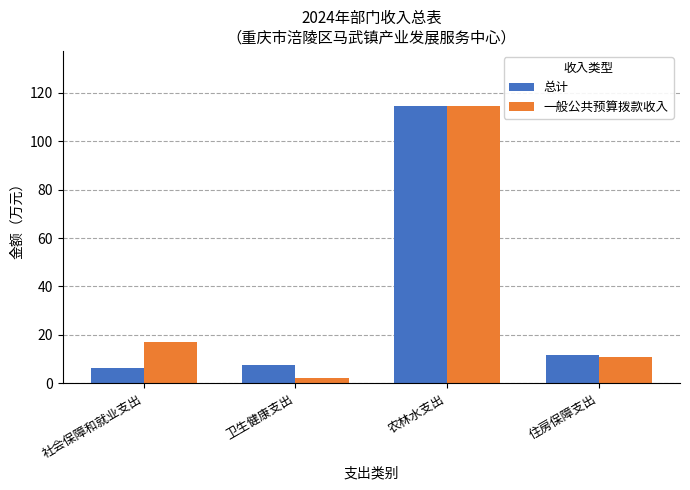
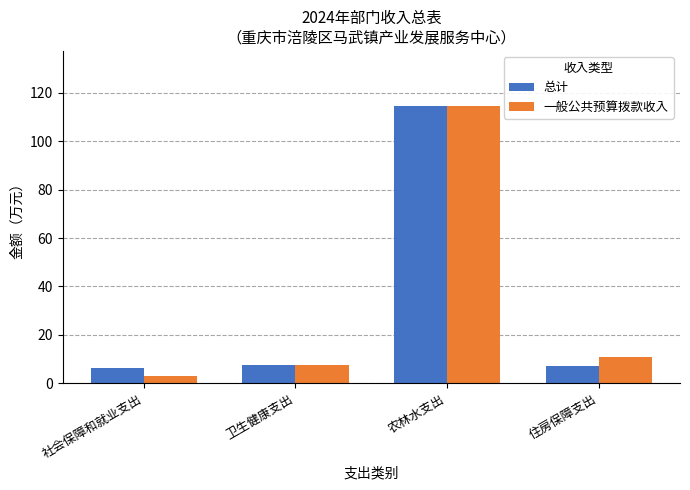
  {
    "总计": {
      "社会保障和就业支出": 6,
      "卫生健康支出": 7,
      "农林水支出": 114,
-     "住房保障支出": 12
+     "住房保障支出": 7
    },
    "一般公共预算拨款收入": {
-     "社会保障和就业支出": 17,
-     "卫生健康支出": 2,
+     "社会保障和就业支出": 3,
+     "卫生健康支出": 7,
      "农林水支出": 114,
      "住房保障支出": 11
    }
  }
